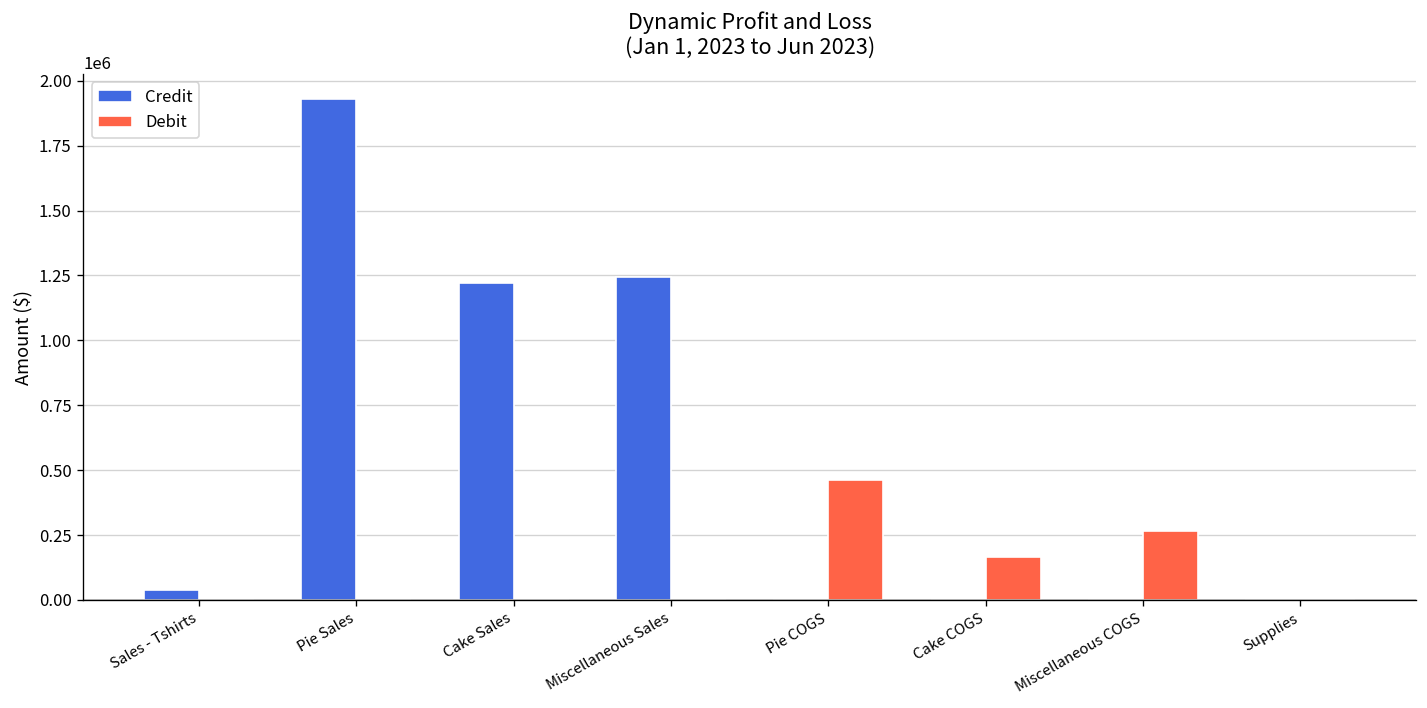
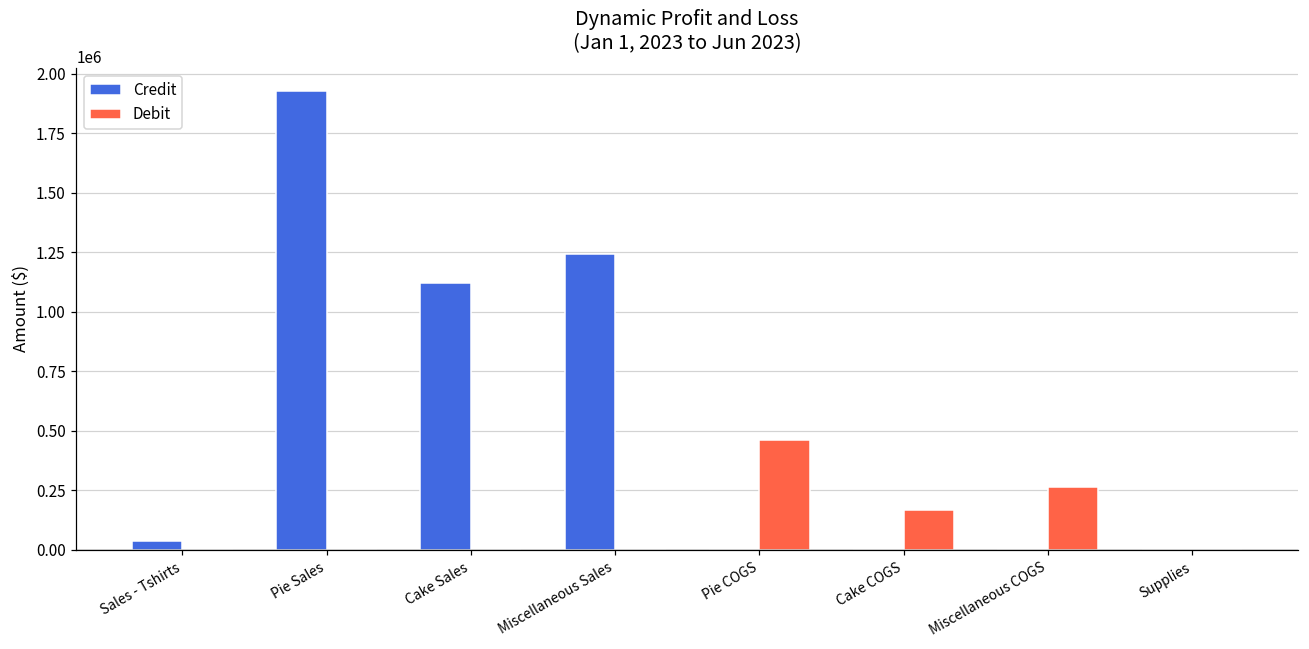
  {
    "Credit": {
      "Sales - Tshirts": 40000,
      "Pie Sales": 1930000,
-     "Cake Sales": 1220000,
+     "Cake Sales": 1120000,
      "Miscellaneous Sales": 1240000,
      "Pie COGS": 0,
      "Cake COGS": 0,
      "Miscellaneous COGS": 0,
      "Supplies": 0
    },
    "Debit": {
      "Sales - Tshirts": 0,
      "Pie Sales": 0,
      "Cake Sales": 0,
      "Miscellaneous Sales": 0,
      "Pie COGS": 460000,
      "Cake COGS": 170000,
      "Miscellaneous COGS": 270000
    }
  }
